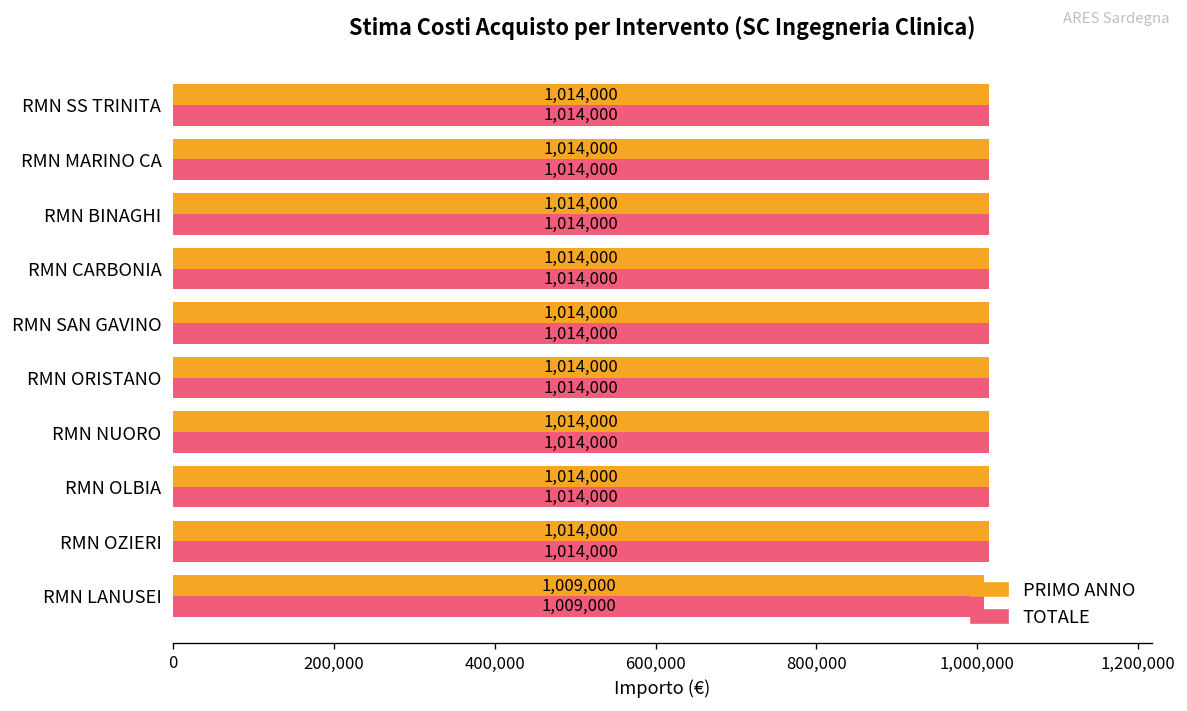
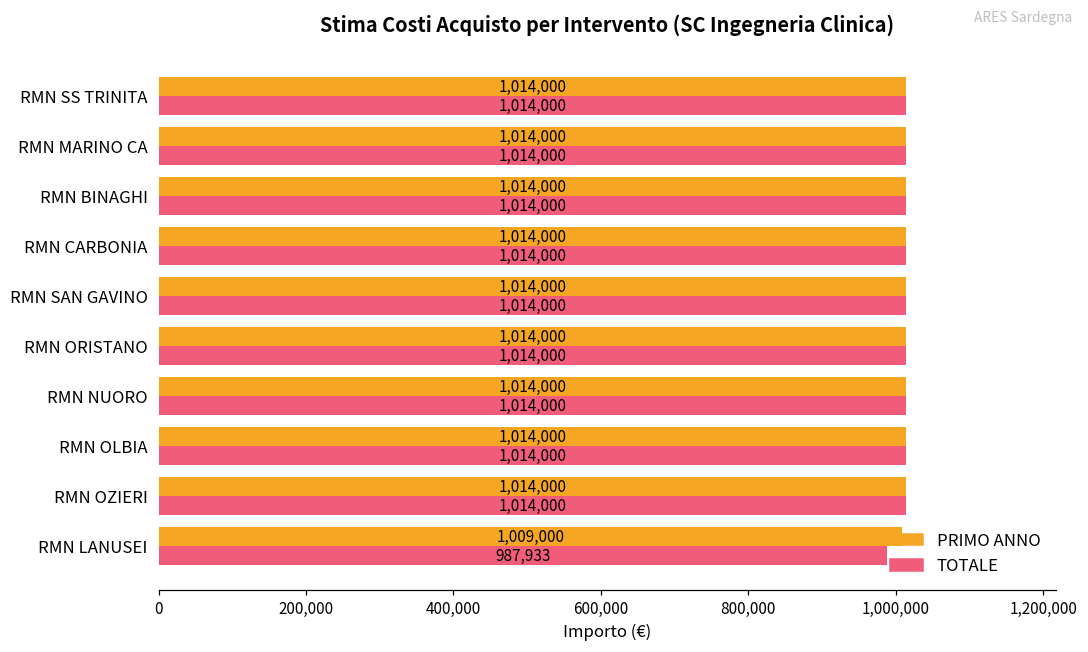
  {
    "PRIMO ANNO": {
      "RMN SS TRINITA": "1,014,000",
      "RMN MARINO CA": "1,014,000",
      "RMN BINAGHI": "1,014,000",
      "RMN CARBONIA": "1,014,000",
      "RMN SAN GAVINO": "1,014,000",
      "RMN ORISTANO": "1,014,000",
      "RMN NUORO": "1,014,000",
      "RMN OLBIA": "1,014,000",
      "RMN OZIERI": "1,014,000",
      "RMN LANUSEI": "1,009,000"
    },
    "TOTALE": {
      "RMN SS TRINITA": "1,014,000",
      "RMN MARINO CA": "1,014,000",
      "RMN BINAGHI": "1,014,000",
      "RMN CARBONIA": "1,014,000",
      "RMN SAN GAVINO": "1,014,000",
      "RMN ORISTANO": "1,014,000",
      "RMN NUORO": "1,014,000",
      "RMN OLBIA": "1,014,000",
      "RMN OZIERI": "1,014,000",
-     "RMN LANUSEI": "1,009,000"
+     "RMN LANUSEI": "987,933"
    }
  }
